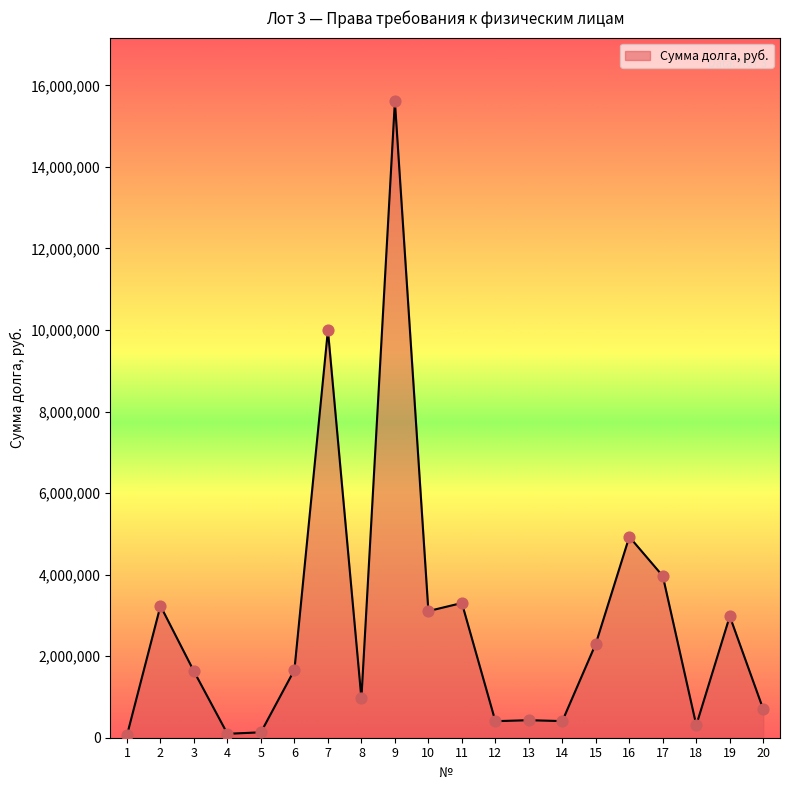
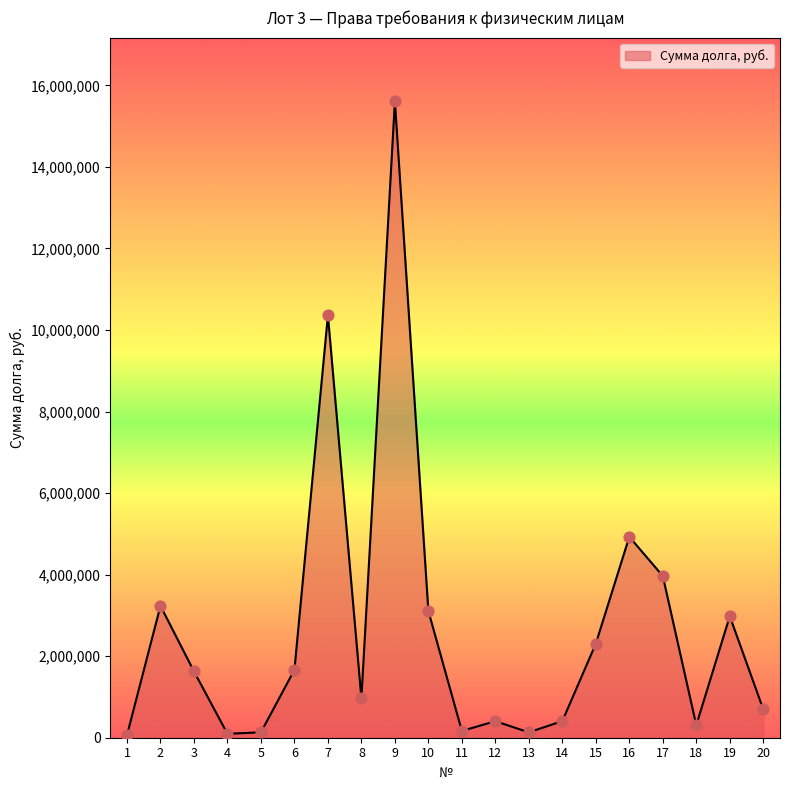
  {
    "1": "100,000",
    "2": "3,200,000",
    "3": "1,600,000",
    "4": "100,000",
    "5": "100,000",
    "6": "1,700,000",
-   "7": "10,000,000",
+   "7": "10,400,000",
    "8": "1,000,000",
    "9": "15,600,000",
    "10": "3,100,000",
-   "11": "3,300,000",
+   "11": "200,000",
    "12": "400,000",
-   "13": "400,000",
+   "13": "100,000",
    "14": "400,000",
    "15": "2,300,000",
    "16": "4,900,000",
    "17": "4,000,000",
    "18": "300,000",
    "19": "3,000,000",
    "20": "700,000"
  }
